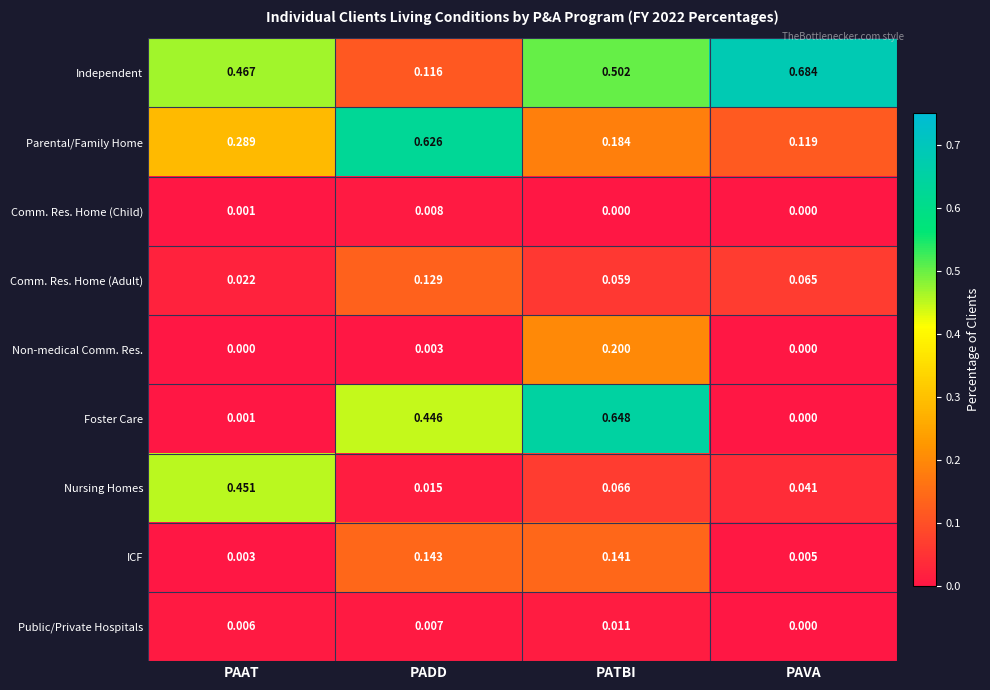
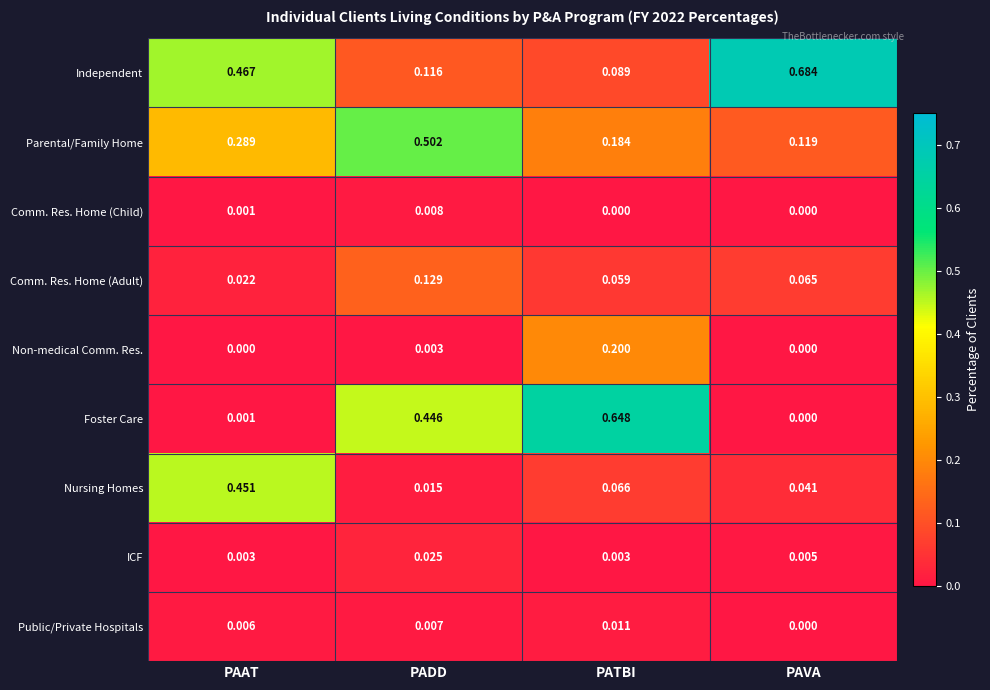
  {
    "Independent": {
      "PAAT": 0.467,
      "PADD": 0.116,
-     "PATBI": 0.502,
+     "PATBI": 0.089,
      "PAVA": 0.684
    },
    "Parental/Family Home": {
      "PAAT": 0.289,
-     "PADD": 0.626,
+     "PADD": 0.502,
      "PATBI": 0.184,
      "PAVA": 0.119
    },
    "Comm. Res. Home (Child)": {
      "PAAT": 0.001,
      "PADD": 0.008,
      "PATBI": 0.000,
      "PAVA": 0.000
    },
    "Comm. Res. Home (Adult)": {
      "PAAT": 0.022,
      "PADD": 0.129,
      "PATBI": 0.059,
      "PAVA": 0.065
    },
    "Non-medical Comm. Res.": {
      "PAAT": 0.000,
      "PADD": 0.003,
      "PATBI": 0.200,
      "PAVA": 0.000
    },
    "Foster Care": {
      "PAAT": 0.001,
      "PADD": 0.446,
      "PATBI": 0.648,
      "PAVA": 0.000
    },
    "Nursing Homes": {
      "PAAT": 0.451,
      "PADD": 0.015,
      "PATBI": 0.066,
      "PAVA": 0.041
    },
    "ICF": {
      "PAAT": 0.003,
-     "PADD": 0.143,
-     "PATBI": 0.141,
+     "PADD": 0.025,
+     "PATBI": 0.003,
      "PAVA": 0.005
    },
    "Public/Private Hospitals": {
      "PAAT": 0.006,
      "PADD": 0.007,
      "PATBI": 0.011,
      "PAVA": 0.000
    }
  }
